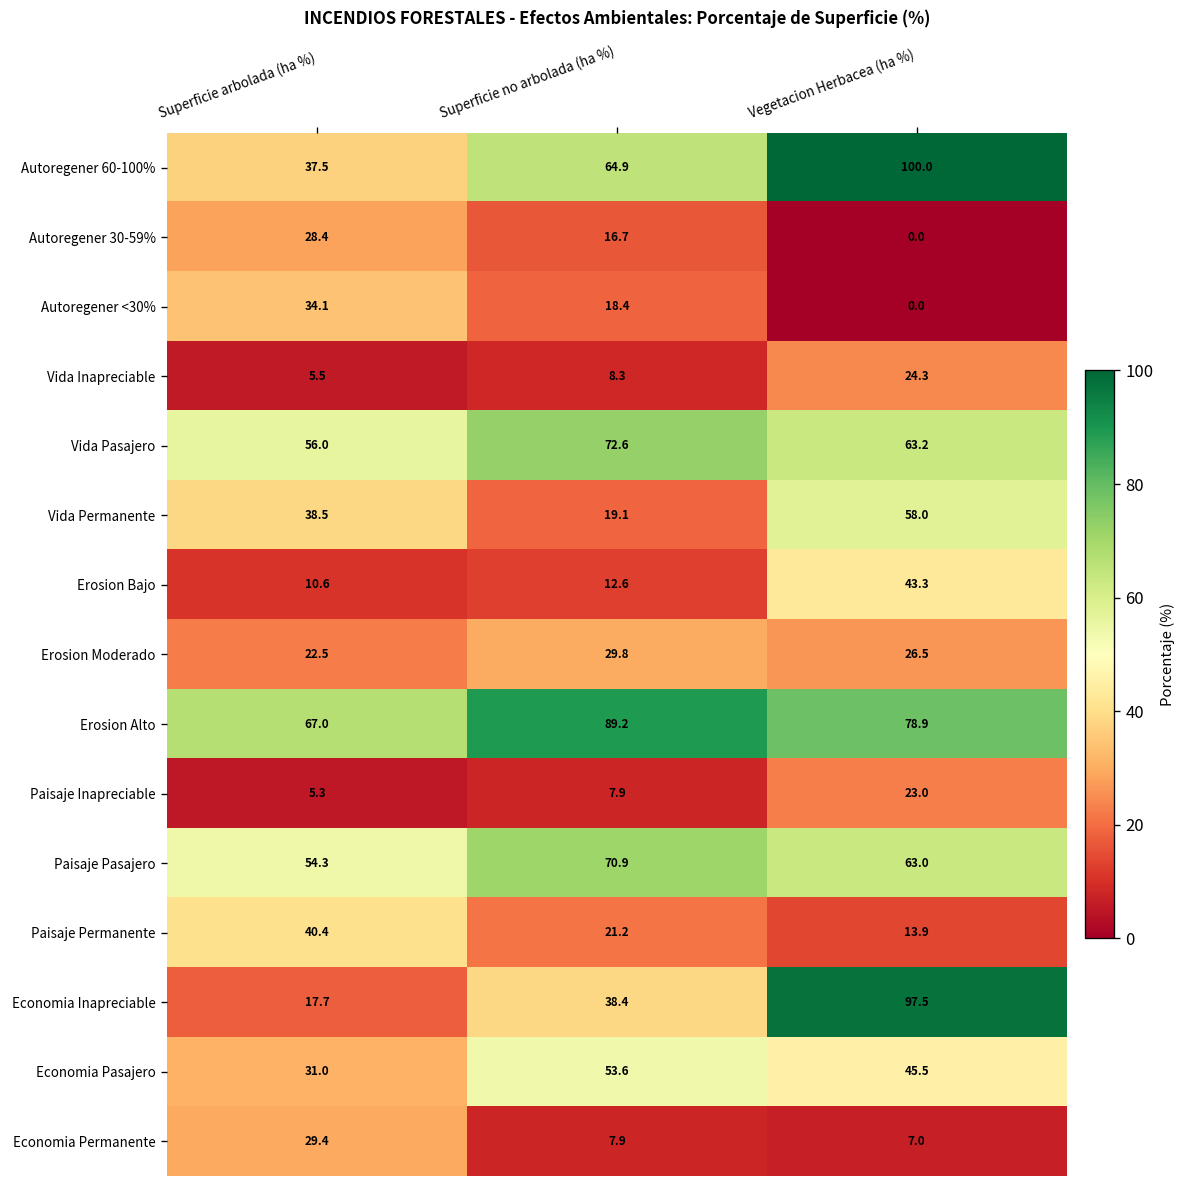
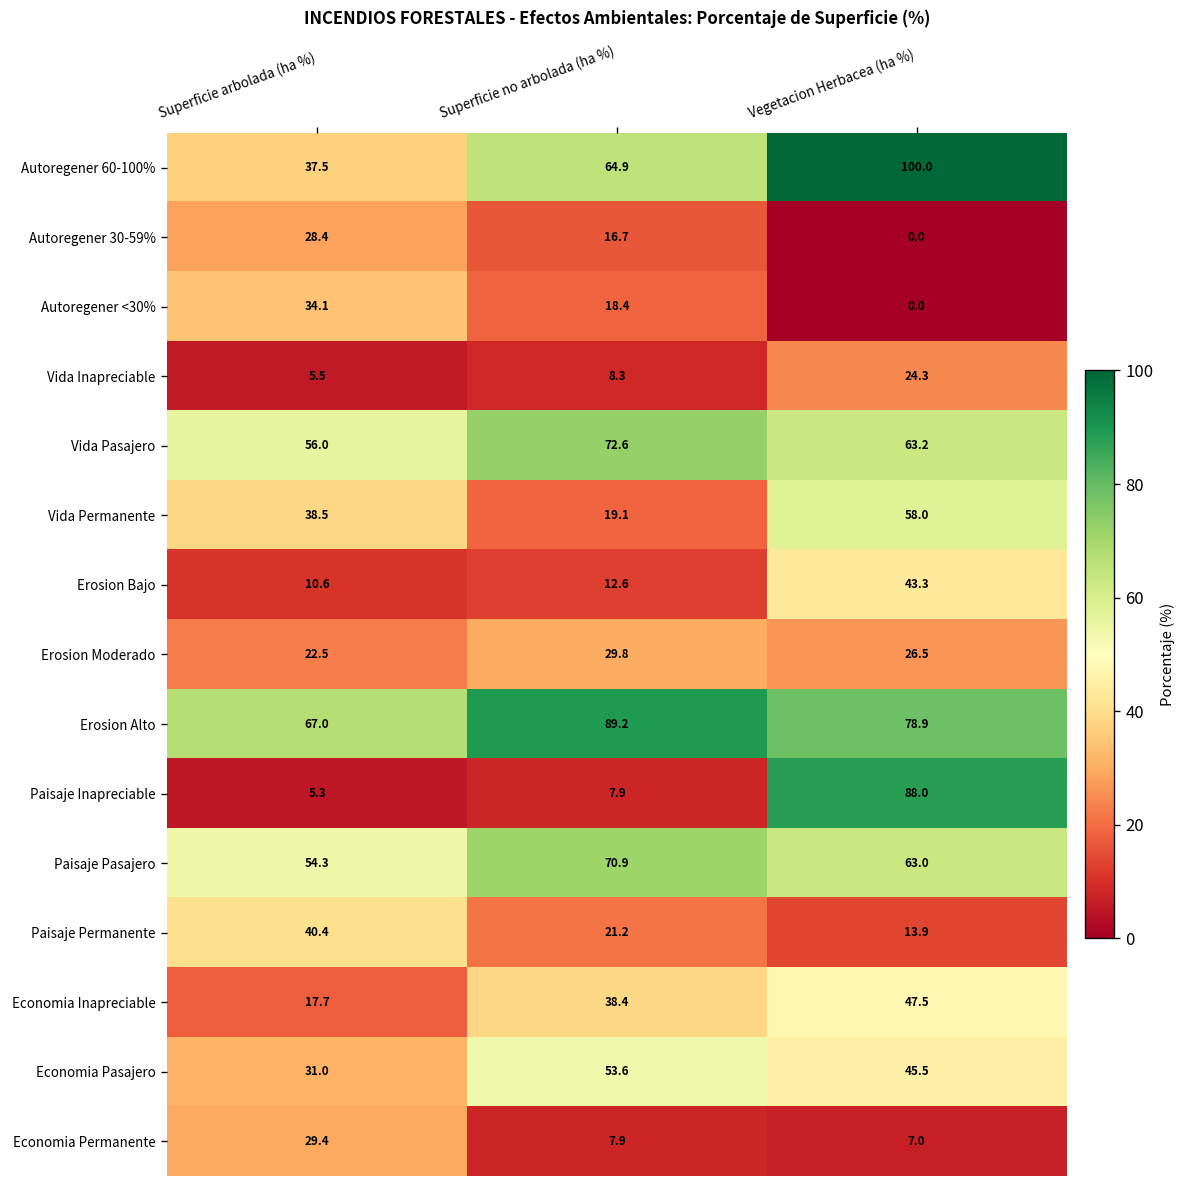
  {
    "Autoregener 60-100%": {
      "Superficie arbolada (ha %)": 37.5,
      "Superficie no arbolada (ha %)": 64.9,
      "Vegetacion Herbacea (ha %)": 100.0
    },
    "Autoregener 30-59%": {
      "Superficie arbolada (ha %)": 28.4,
      "Superficie no arbolada (ha %)": 16.7,
      "Vegetacion Herbacea (ha %)": 0.0
    },
    "Autoregener <30%": {
      "Superficie arbolada (ha %)": 34.1,
      "Superficie no arbolada (ha %)": 18.4,
      "Vegetacion Herbacea (ha %)": 0.0
    },
    "Vida Inapreciable": {
      "Superficie arbolada (ha %)": 5.5,
      "Superficie no arbolada (ha %)": 8.3,
      "Vegetacion Herbacea (ha %)": 24.3
    },
    "Vida Pasajero": {
      "Superficie arbolada (ha %)": 56.0,
      "Superficie no arbolada (ha %)": 72.6,
      "Vegetacion Herbacea (ha %)": 63.2
    },
    "Vida Permanente": {
      "Superficie arbolada (ha %)": 38.5,
      "Superficie no arbolada (ha %)": 19.1,
      "Vegetacion Herbacea (ha %)": 58.0
    },
    "Erosion Bajo": {
      "Superficie arbolada (ha %)": 10.6,
      "Superficie no arbolada (ha %)": 12.6,
      "Vegetacion Herbacea (ha %)": 43.3
    },
    "Erosion Moderado": {
      "Superficie arbolada (ha %)": 22.5,
      "Superficie no arbolada (ha %)": 29.8,
      "Vegetacion Herbacea (ha %)": 26.5
    },
    "Erosion Alto": {
      "Superficie arbolada (ha %)": 67.0,
      "Superficie no arbolada (ha %)": 89.2,
      "Vegetacion Herbacea (ha %)": 78.9
    },
    "Paisaje Inapreciable": {
      "Superficie arbolada (ha %)": 5.3,
      "Superficie no arbolada (ha %)": 7.9,
-     "Vegetacion Herbacea (ha %)": 23.0
+     "Vegetacion Herbacea (ha %)": 88.0
    },
    "Paisaje Pasajero": {
      "Superficie arbolada (ha %)": 54.3,
      "Superficie no arbolada (ha %)": 70.9,
      "Vegetacion Herbacea (ha %)": 63.0
    },
    "Paisaje Permanente": {
      "Superficie arbolada (ha %)": 40.4,
      "Superficie no arbolada (ha %)": 21.2,
      "Vegetacion Herbacea (ha %)": 13.9
    },
    "Economia Inapreciable": {
      "Superficie arbolada (ha %)": 17.7,
      "Superficie no arbolada (ha %)": 38.4,
-     "Vegetacion Herbacea (ha %)": 97.5
+     "Vegetacion Herbacea (ha %)": 47.5
    },
    "Economia Pasajero": {
      "Superficie arbolada (ha %)": 31.0,
      "Superficie no arbolada (ha %)": 53.6,
      "Vegetacion Herbacea (ha %)": 45.5
    },
    "Economia Permanente": {
      "Superficie arbolada (ha %)": 29.4,
      "Superficie no arbolada (ha %)": 7.9,
      "Vegetacion Herbacea (ha %)": 7.0
    }
  }
